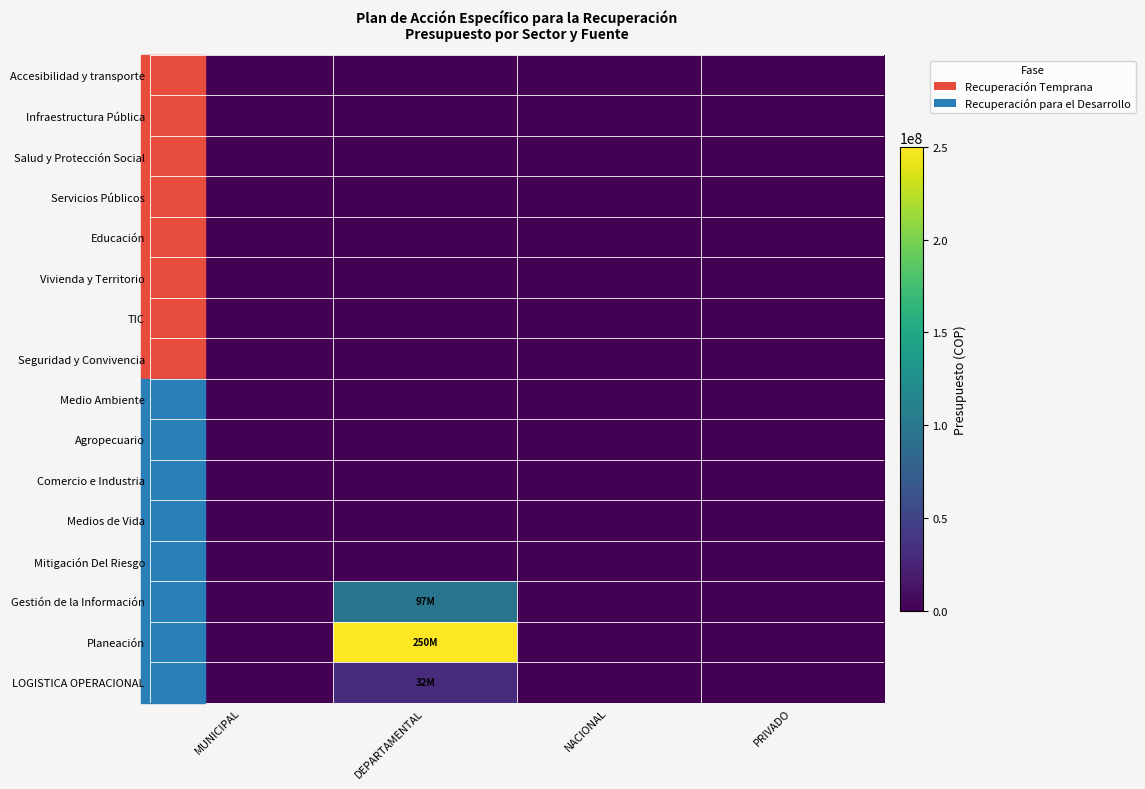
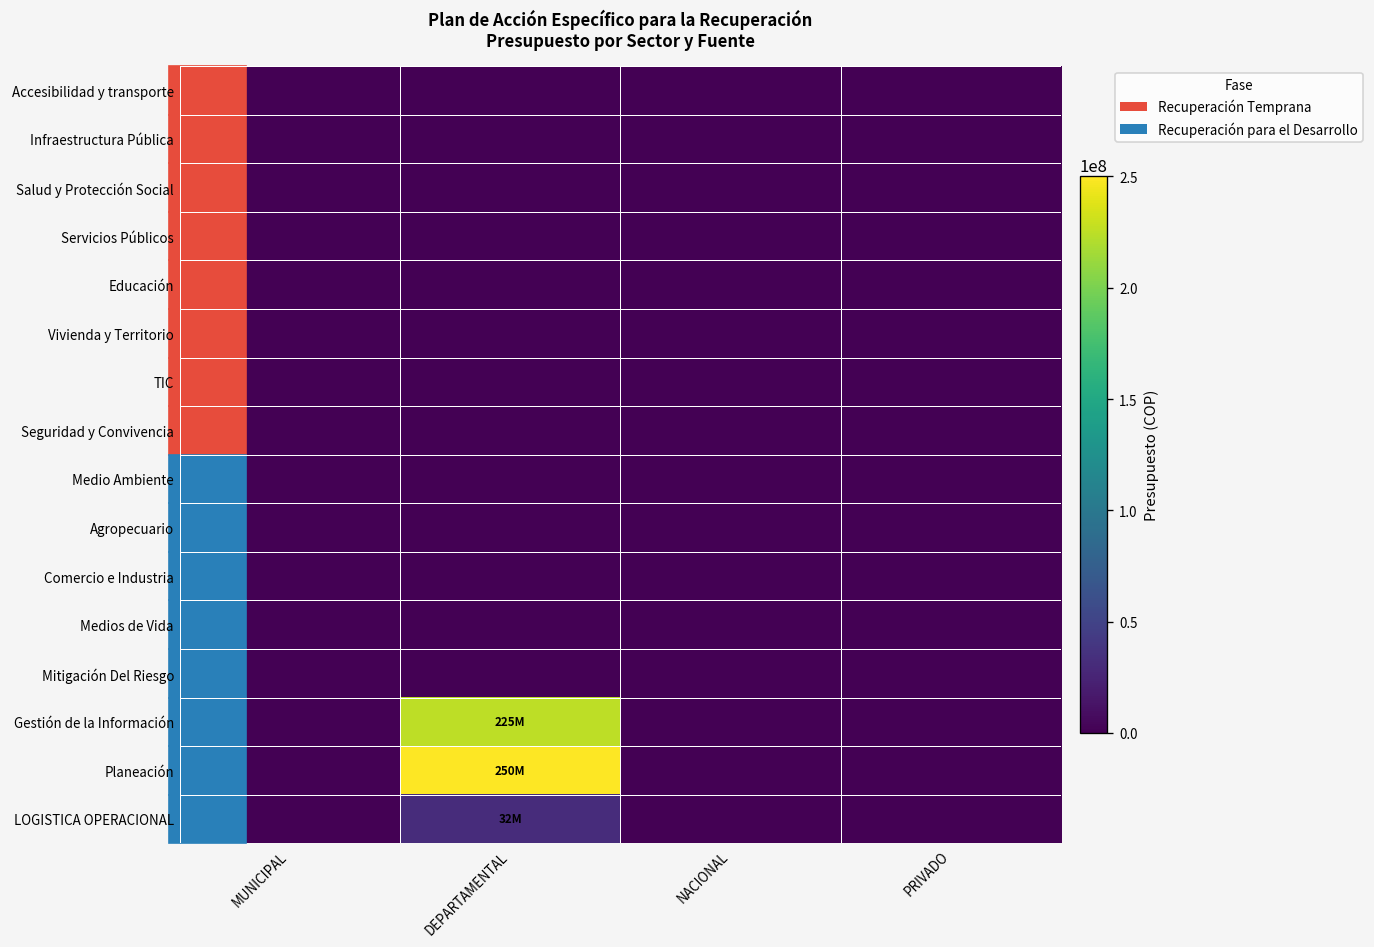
  {
    "Gestión de la Información": {
-     "DEPARTAMENTAL": "97M"
+     "DEPARTAMENTAL": "225M"
    },
    "Planeación": {
      "DEPARTAMENTAL": "250M"
    },
    "LOGISTICA OPERACIONAL": {
      "DEPARTAMENTAL": "32M"
    }
  }
